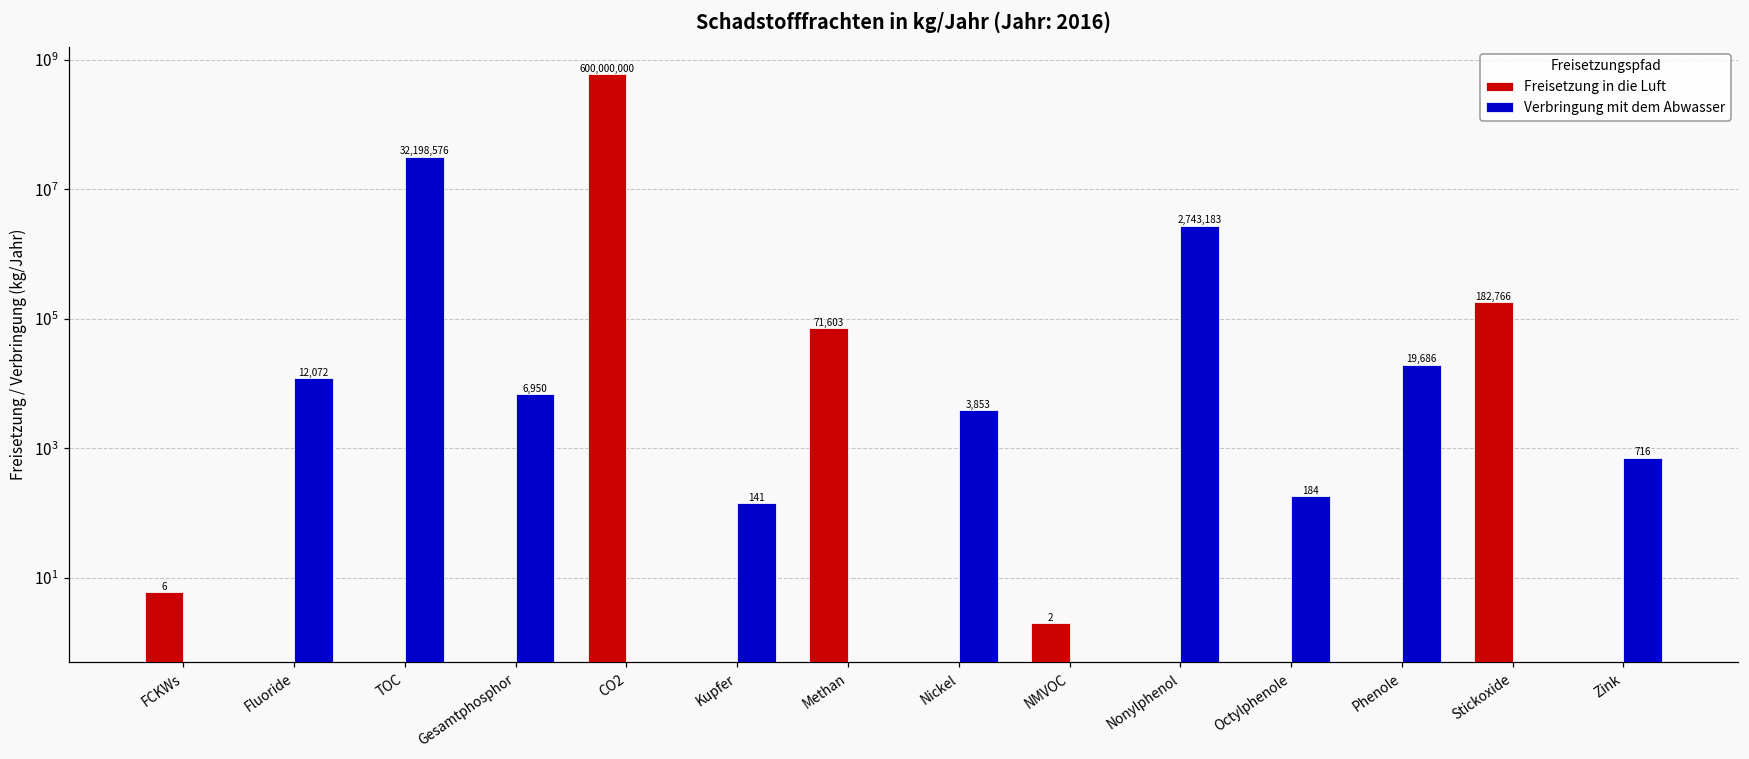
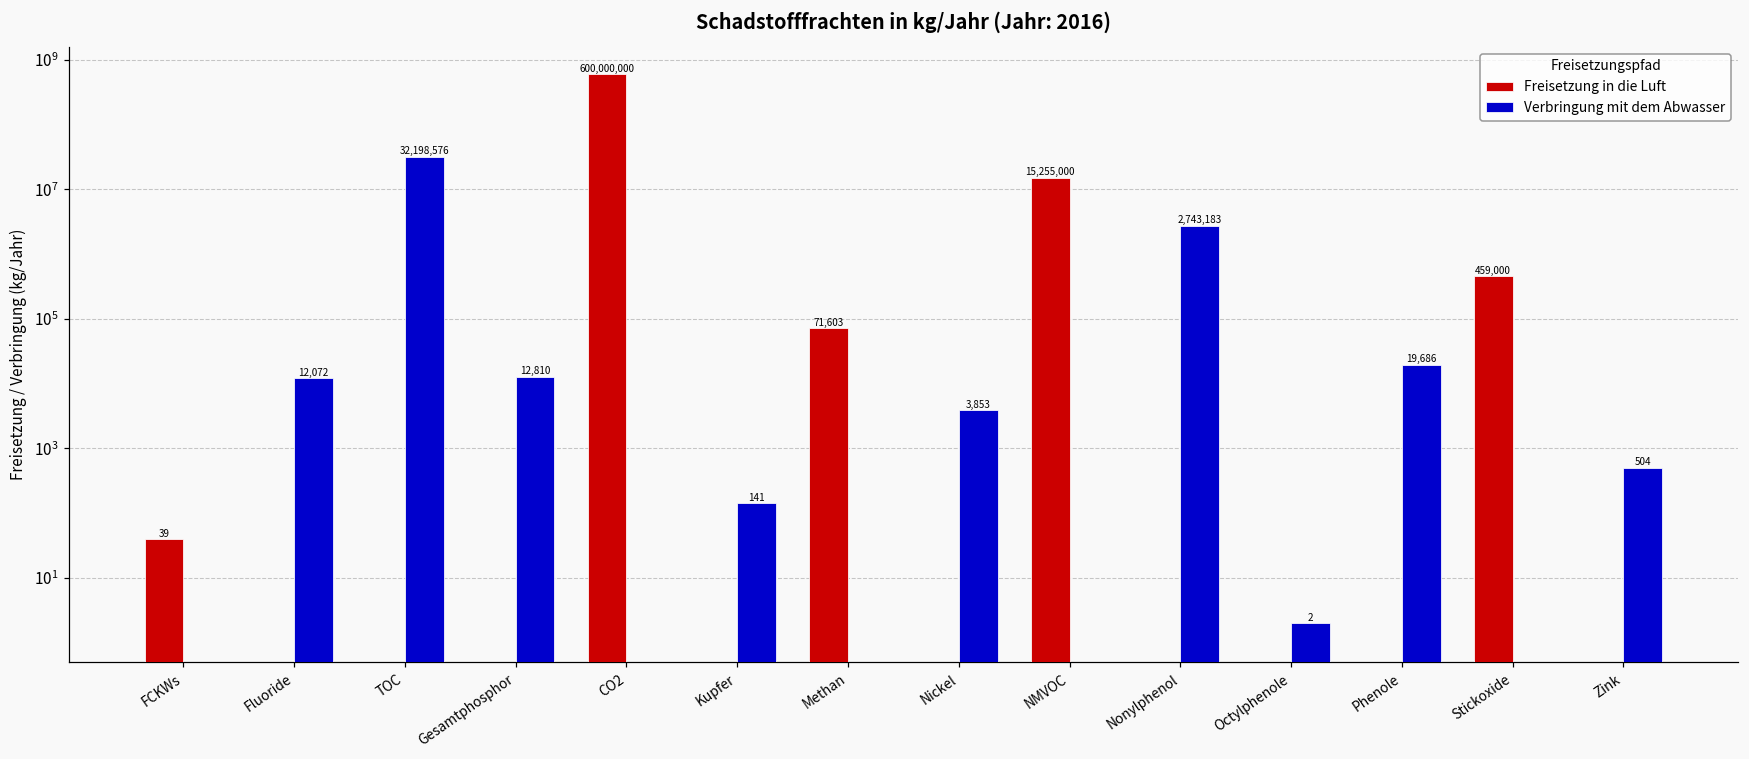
  {
    "Freisetzung in die Luft": {
-     "FCKWs": "6",
+     "FCKWs": "39",
      "CO2": "600,000,000",
      "Methan": "71,603",
-     "NMVOC": "2",
-     "Stickoxide": "182,766"
+     "NMVOC": "15,255,000",
+     "Stickoxide": "459,000"
    },
    "Verbringung mit dem Abwasser": {
      "Fluoride": "12,072",
      "TOC": "32,198,576",
-     "Gesamtphosphor": "6,950",
+     "Gesamtphosphor": "12,810",
      "Kupfer": "141",
      "Nickel": "3,853",
      "Nonylphenol": "2,743,183",
-     "Octylphenole": "184",
+     "Octylphenole": "2",
      "Phenole": "19,686",
-     "Zink": "716"
+     "Zink": "504"
    }
  }
